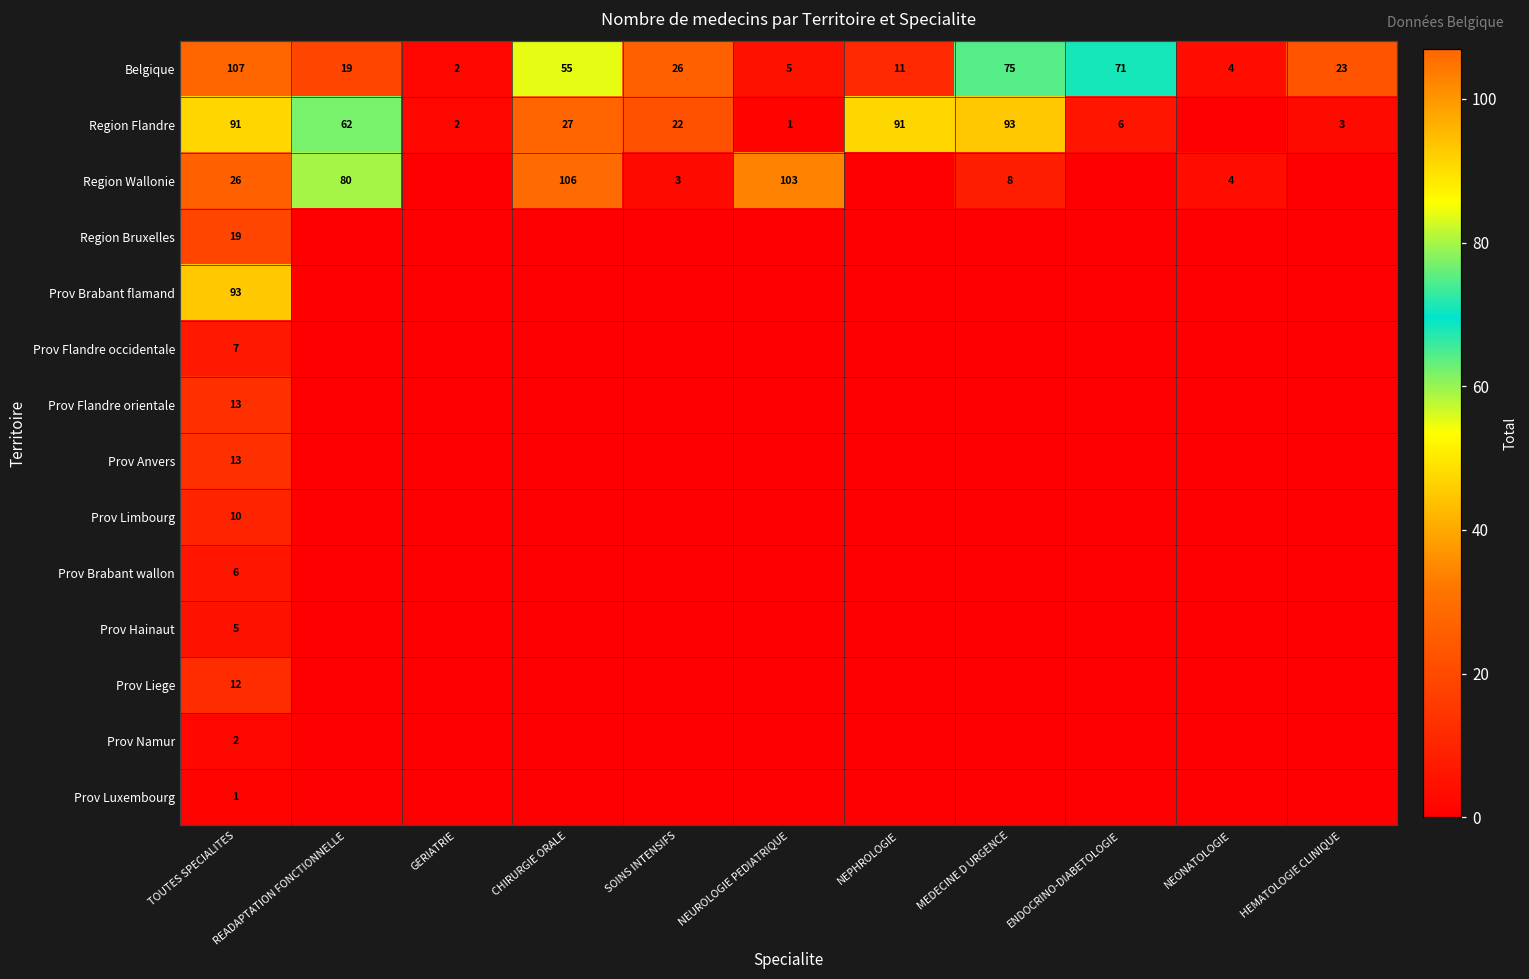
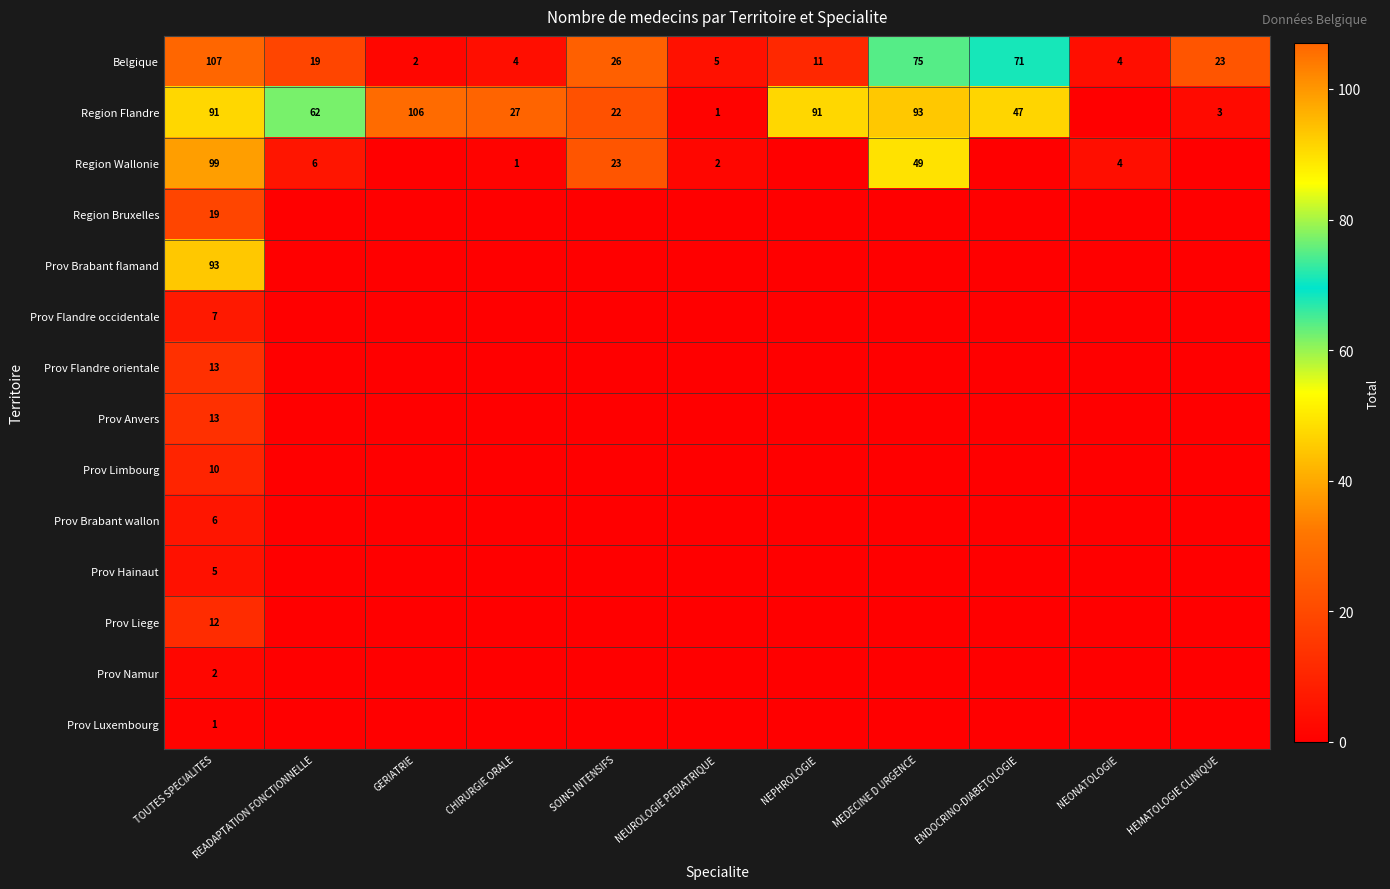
  {
    "Belgique": {
      "TOUTES SPECIALITES": 107,
      "READAPTATION FONCTIONNELLE": 19,
      "GERIATRIE": 2,
-     "CHIRURGIE ORALE": 55,
+     "CHIRURGIE ORALE": 4,
      "SOINS INTENSIFS": 26,
      "NEUROLOGIE PEDIATRIQUE": 5,
      "NEPHROLOGIE": 11,
      "MEDECINE D URGENCE": 75,
      "ENDOCRINO-DIABETOLOGIE": 71,
      "NEONATOLOGIE": 4,
      "HEMATOLOGIE CLINIQUE": 23
    },
    "Region Flandre": {
      "TOUTES SPECIALITES": 91,
      "READAPTATION FONCTIONNELLE": 62,
-     "GERIATRIE": 2,
+     "GERIATRIE": 106,
      "CHIRURGIE ORALE": 27,
      "SOINS INTENSIFS": 22,
      "NEUROLOGIE PEDIATRIQUE": 1,
      "NEPHROLOGIE": 91,
      "MEDECINE D URGENCE": 93,
-     "ENDOCRINO-DIABETOLOGIE": 6,
+     "ENDOCRINO-DIABETOLOGIE": 47,
      "HEMATOLOGIE CLINIQUE": 3
    },
    "Region Wallonie": {
-     "TOUTES SPECIALITES": 26,
-     "READAPTATION FONCTIONNELLE": 80,
-     "CHIRURGIE ORALE": 106,
-     "SOINS INTENSIFS": 3,
-     "NEUROLOGIE PEDIATRIQUE": 103,
-     "MEDECINE D URGENCE": 8,
+     "TOUTES SPECIALITES": 99,
+     "READAPTATION FONCTIONNELLE": 6,
+     "CHIRURGIE ORALE": 1,
+     "SOINS INTENSIFS": 23,
+     "NEUROLOGIE PEDIATRIQUE": 2,
+     "MEDECINE D URGENCE": 49,
      "NEONATOLOGIE": 4
    },
    "Region Bruxelles": {
      "TOUTES SPECIALITES": 19
    },
    "Prov Brabant flamand": {
      "TOUTES SPECIALITES": 93
    },
    "Prov Flandre occidentale": {
      "TOUTES SPECIALITES": 7
    },
    "Prov Flandre orientale": {
      "TOUTES SPECIALITES": 13
    },
    "Prov Anvers": {
      "TOUTES SPECIALITES": 13
    },
    "Prov Limbourg": {
      "TOUTES SPECIALITES": 10
    },
    "Prov Brabant wallon": {
      "TOUTES SPECIALITES": 6
    },
    "Prov Hainaut": {
      "TOUTES SPECIALITES": 5
    },
    "Prov Liege": {
      "TOUTES SPECIALITES": 12
    },
    "Prov Namur": {
      "TOUTES SPECIALITES": 2
    },
    "Prov Luxembourg": {
      "TOUTES SPECIALITES": 1
    }
  }
